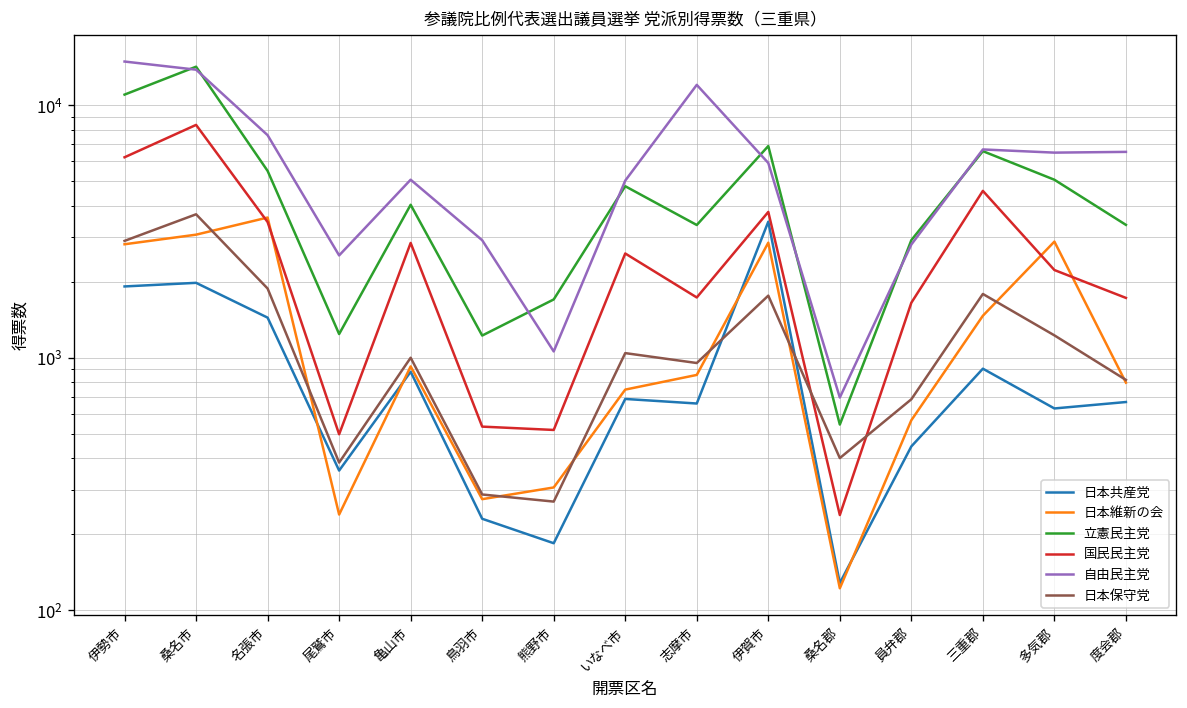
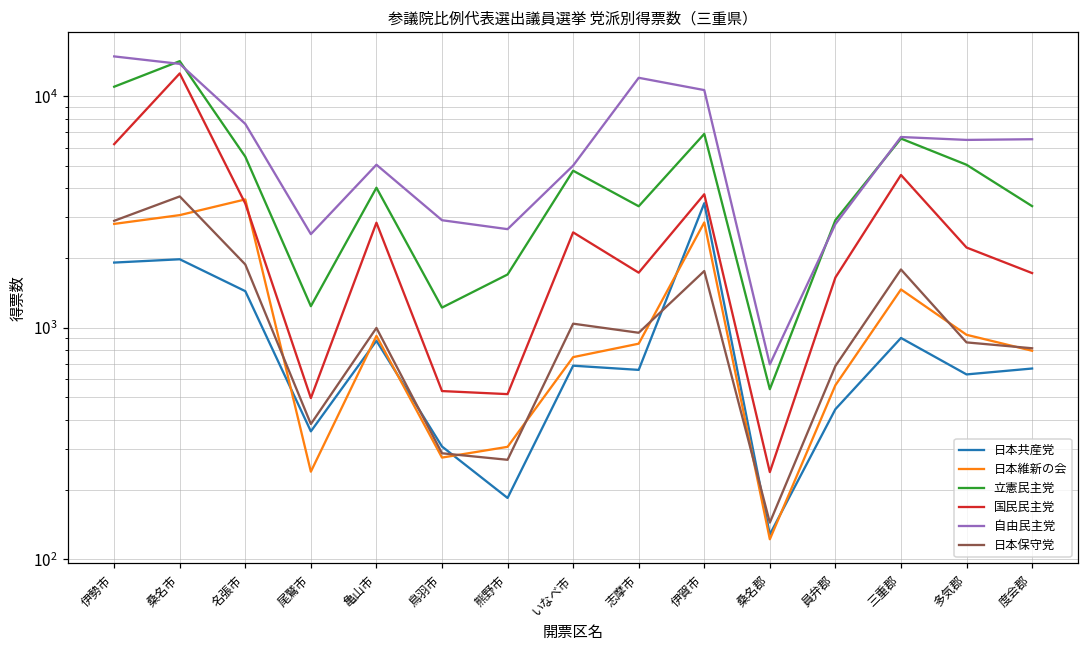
  {
    "日本共産党": {
      "伊勢市": 1900,
      "桑名市": 2000,
      "名張市": 1400,
      "尾鷲市": 360,
      "亀山市": 880,
-     "鳥羽市": 230,
+     "鳥羽市": 310,
      "熊野市": 180,
      "いなべ市": 690,
      "志摩市": 660,
      "伊賀市": 3500,
      "桑名郡": 130,
      "員弁郡": 450,
      "三重郡": 900,
      "多気郡": 630,
      "度会郡": 670
    },
    "日本維新の会": {
      "伊勢市": 2800,
      "桑名市": 3100,
      "名張市": 3600,
      "尾鷲市": 240,
      "亀山市": 900,
      "鳥羽市": 280,
      "熊野市": 310,
      "いなべ市": 750,
      "志摩市": 850,
      "伊賀市": 2900,
      "桑名郡": 120,
      "員弁郡": 570,
      "三重郡": 1500,
-     "多気郡": 2900
+     "多気郡": 900
    },
    "立憲民主党": {
      "伊勢市": 11000,
      "名張市": 5500,
      "尾鷲市": 1200,
      "亀山市": 4000,
      "鳥羽市": 1200,
      "熊野市": 1700,
      "いなべ市": 4800,
      "志摩市": 3400,
      "伊賀市": 6900,
      "桑名郡": 540,
      "員弁郡": 2900,
      "多気郡": 5100,
      "度会郡": 3400
    },
    "国民民主党": {
      "伊勢市": 6200,
-     "桑名市": 8400,
+     "桑名市": 13000,
      "名張市": 3400,
      "尾鷲市": 500,
      "亀山市": 2800,
      "鳥羽市": 530,
      "熊野市": 520,
      "いなべ市": 2600,
      "志摩市": 1700,
      "伊賀市": 3800,
      "桑名郡": 240,
      "員弁郡": 1700,
      "三重郡": 4600,
      "多気郡": 2200,
      "度会郡": 1700
    },
    "自由民主党": {
      "伊勢市": 15000,
      "名張市": 7600,
      "尾鷲市": 2500,
      "亀山市": 5100,
      "鳥羽市": 2900,
-     "熊野市": 1100,
+     "熊野市": 2700,
      "いなべ市": 5000,
      "志摩市": 12000,
-     "伊賀市": 5900,
+     "伊賀市": 11000,
      "桑名郡": 700,
      "員弁郡": 2800,
      "多気郡": 6500,
      "度会郡": 6500
    },
    "日本保守党": {
      "伊勢市": 2900,
      "桑名市": 3700,
      "名張市": 1900,
      "尾鷲市": 380,
      "亀山市": 1000,
      "鳥羽市": 290,
      "熊野市": 270,
      "いなべ市": 1000,
      "志摩市": 1000,
      "伊賀市": 1800,
-     "桑名郡": 400,
+     "桑名郡": 140,
      "員弁郡": 680,
      "三重郡": 1800,
-     "多気郡": 1200
+     "多気郡": 870
    }
  }
